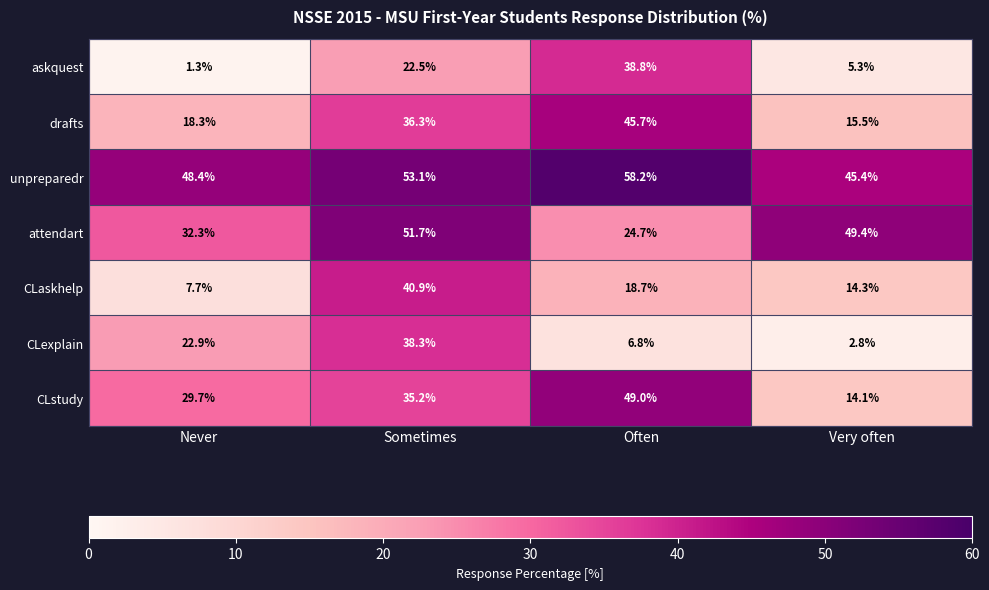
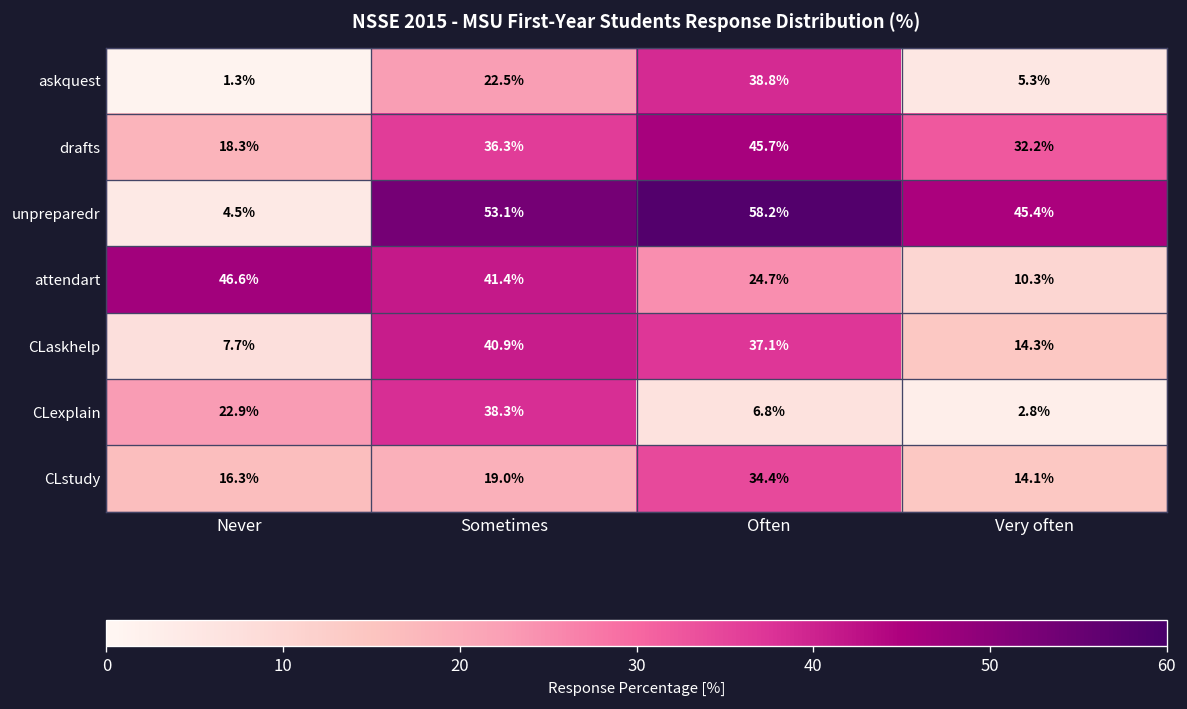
  {
    "askquest": {
      "Never": "1.3%",
      "Sometimes": "22.5%",
      "Often": "38.8%",
      "Very often": "5.3%"
    },
    "drafts": {
      "Never": "18.3%",
      "Sometimes": "36.3%",
      "Often": "45.7%",
-     "Very often": "15.5%"
+     "Very often": "32.2%"
    },
    "unpreparedr": {
-     "Never": "48.4%",
+     "Never": "4.5%",
      "Sometimes": "53.1%",
      "Often": "58.2%",
      "Very often": "45.4%"
    },
    "attendart": {
-     "Never": "32.3%",
-     "Sometimes": "51.7%",
+     "Never": "46.6%",
+     "Sometimes": "41.4%",
      "Often": "24.7%",
-     "Very often": "49.4%"
+     "Very often": "10.3%"
    },
    "CLaskhelp": {
      "Never": "7.7%",
      "Sometimes": "40.9%",
-     "Often": "18.7%",
+     "Often": "37.1%",
      "Very often": "14.3%"
    },
    "CLexplain": {
      "Never": "22.9%",
      "Sometimes": "38.3%",
      "Often": "6.8%",
      "Very often": "2.8%"
    },
    "CLstudy": {
-     "Never": "29.7%",
-     "Sometimes": "35.2%",
-     "Often": "49.0%",
+     "Never": "16.3%",
+     "Sometimes": "19.0%",
+     "Often": "34.4%",
      "Very often": "14.1%"
    }
  }
